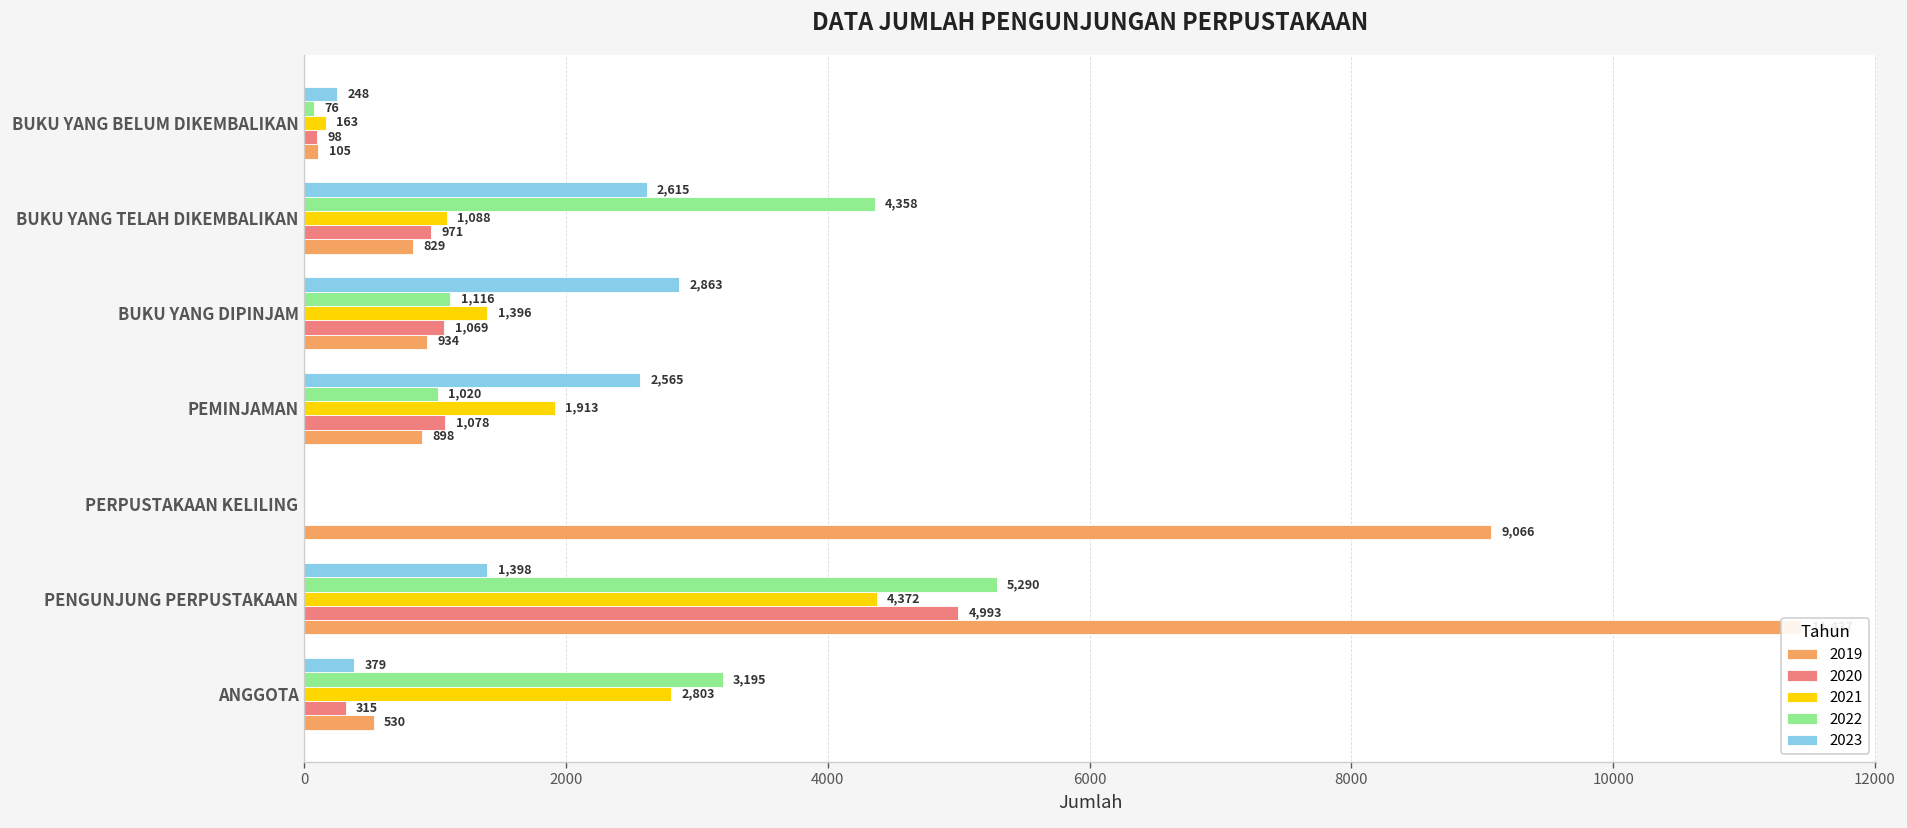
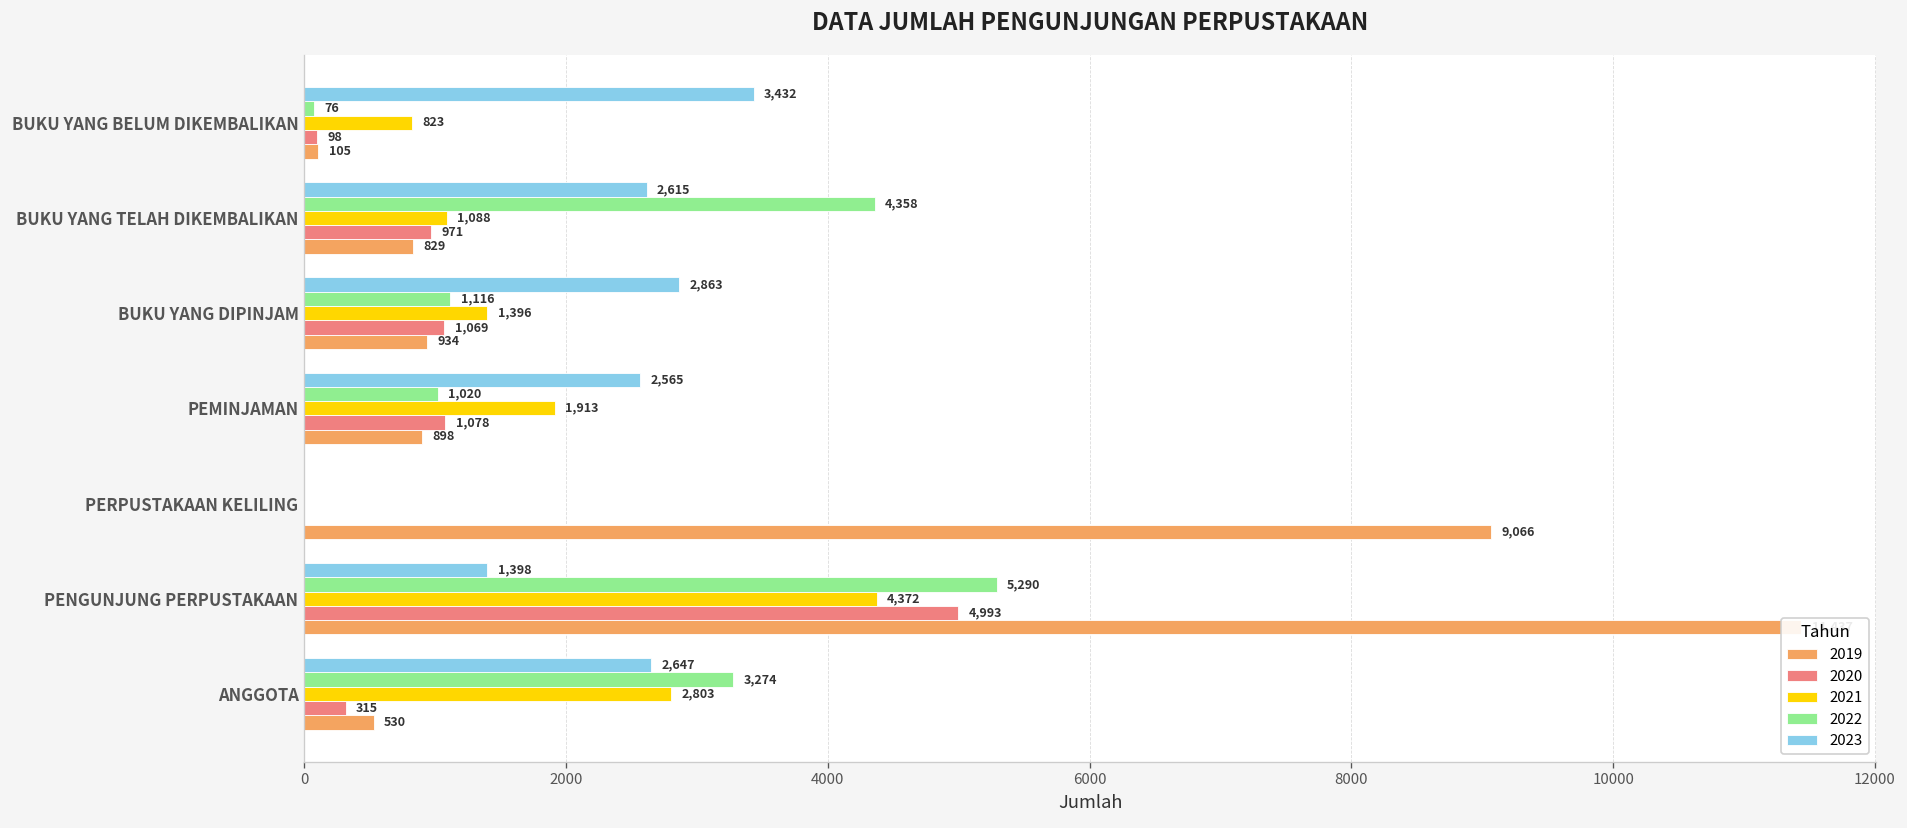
  {
    "2021": {
-     "BUKU YANG BELUM DIKEMBALIKAN": "163",
+     "BUKU YANG BELUM DIKEMBALIKAN": "823",
      "BUKU YANG TELAH DIKEMBALIKAN": "1,088",
      "BUKU YANG DIPINJAM": "1,396",
      "PEMINJAMAN": "1,913",
      "PENGUNJUNG PERPUSTAKAAN": "4,372",
      "ANGGOTA": "2,803"
    },
    "2022": {
      "BUKU YANG BELUM DIKEMBALIKAN": "76",
      "BUKU YANG TELAH DIKEMBALIKAN": "4,358",
      "BUKU YANG DIPINJAM": "1,116",
      "PEMINJAMAN": "1,020",
      "PENGUNJUNG PERPUSTAKAAN": "5,290",
-     "ANGGOTA": "3,195"
+     "ANGGOTA": "3,274"
    },
    "2023": {
-     "BUKU YANG BELUM DIKEMBALIKAN": "248",
+     "BUKU YANG BELUM DIKEMBALIKAN": "3,432",
      "BUKU YANG TELAH DIKEMBALIKAN": "2,615",
      "BUKU YANG DIPINJAM": "2,863",
      "PEMINJAMAN": "2,565",
      "PENGUNJUNG PERPUSTAKAAN": "1,398",
-     "ANGGOTA": "379"
+     "ANGGOTA": "2,647"
    }
  }
